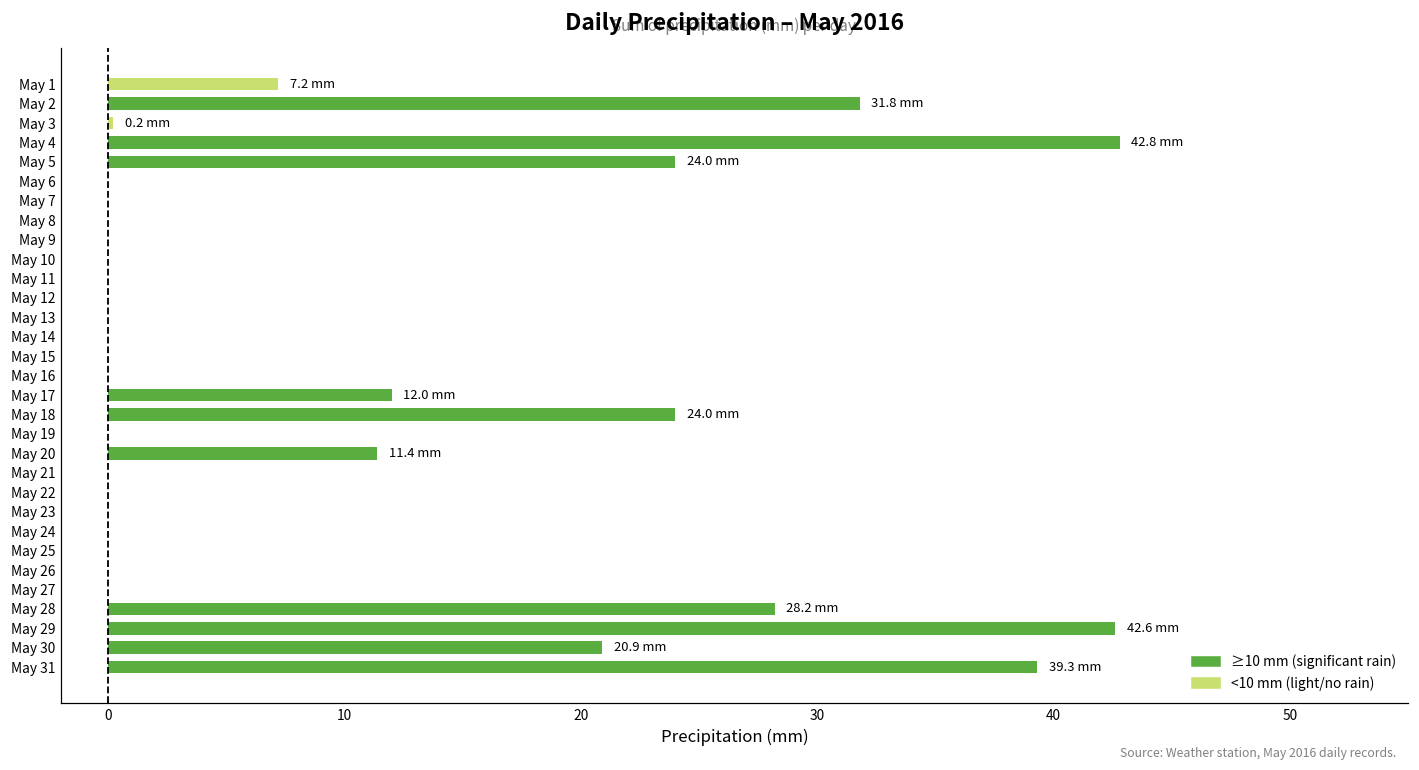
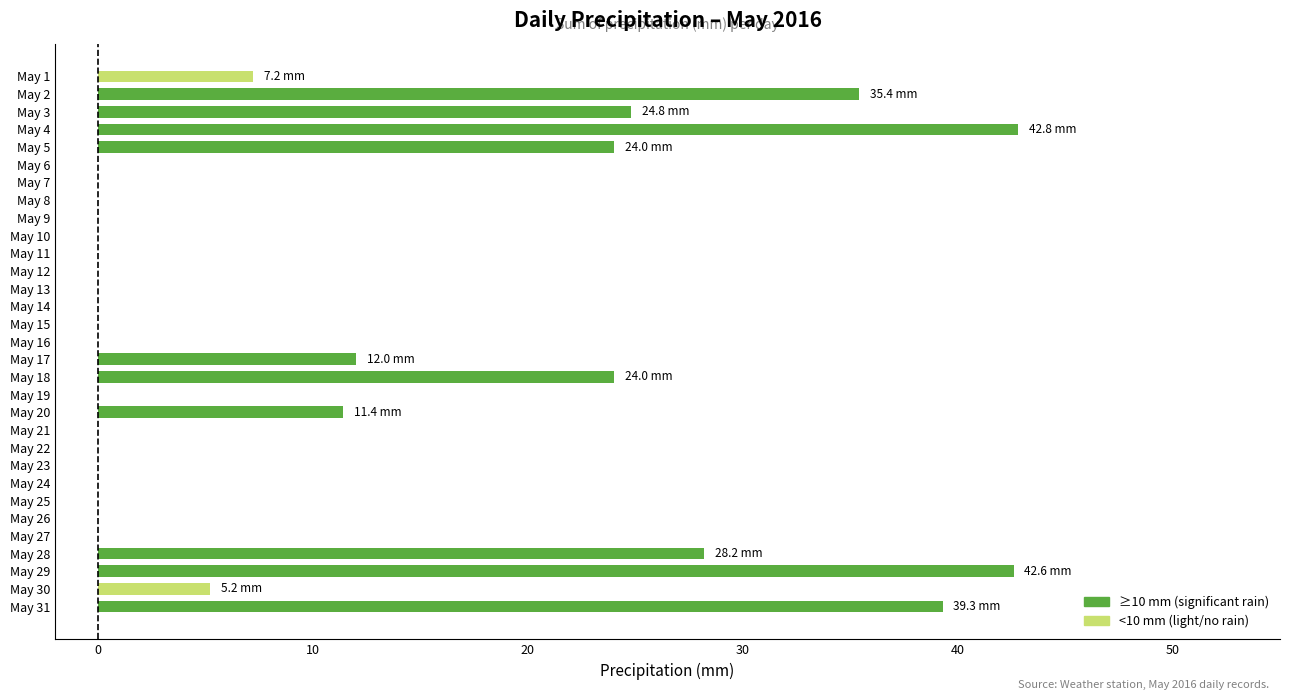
  {
    "May 1": 7.2,
-   "May 2": 31.8,
-   "May 3": 0.2,
+   "May 2": 35.4,
+   "May 3": 24.8,
    "May 4": 42.8,
    "May 5": 24.0,
    "May 17": 12.0,
    "May 18": 24.0,
    "May 20": 11.4,
    "May 28": 28.2,
    "May 29": 42.6,
-   "May 30": 20.9,
+   "May 30": 5.2,
    "May 31": 39.3
  }
